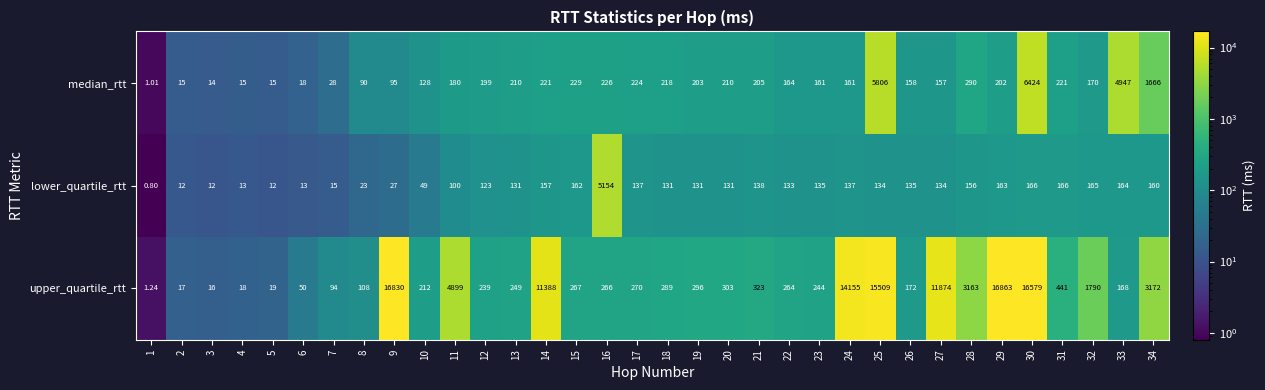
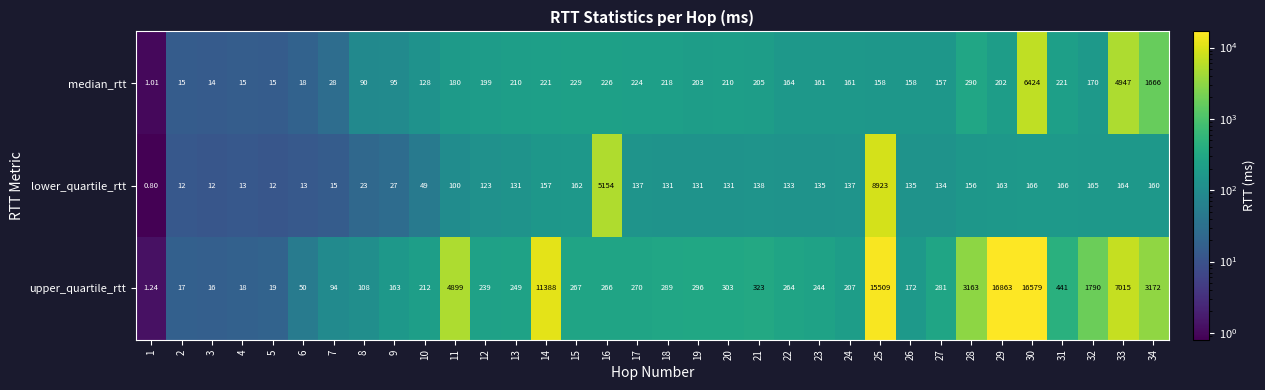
  {
    "median_rtt": {
      "1": 1.01,
      "2": 15,
      "3": 14,
      "4": 15,
      "5": 15,
      "6": 18,
      "7": 28,
      "8": 90,
      "9": 95,
      "10": 128,
      "11": 180,
      "12": 199,
      "13": 210,
      "14": 221,
      "15": 229,
      "16": 226,
      "17": 224,
      "18": 218,
      "19": 203,
      "20": 210,
      "21": 205,
      "22": 164,
      "23": 161,
      "24": 161,
-     "25": 5806,
+     "25": 158,
      "26": 158,
      "27": 157,
      "28": 290,
      "29": 202,
      "30": 6424,
      "31": 221,
      "32": 170,
      "33": 4947,
      "34": 1666
    },
    "lower_quartile_rtt": {
      "1": 0.80,
      "2": 12,
      "3": 12,
      "4": 13,
      "5": 12,
      "6": 13,
      "7": 15,
      "8": 23,
      "9": 27,
      "10": 49,
      "11": 100,
      "12": 123,
      "13": 131,
      "14": 157,
      "15": 162,
      "16": 5154,
      "17": 137,
      "18": 131,
      "19": 131,
      "20": 131,
      "21": 138,
      "22": 133,
      "23": 135,
      "24": 137,
-     "25": 134,
+     "25": 8923,
      "26": 135,
      "27": 134,
      "28": 156,
      "29": 163,
      "30": 166,
      "31": 166,
      "32": 165,
      "33": 164,
      "34": 160
    },
    "upper_quartile_rtt": {
      "1": 1.24,
      "2": 17,
      "3": 16,
      "4": 18,
      "5": 19,
      "6": 50,
      "7": 94,
      "8": 108,
-     "9": 16830,
+     "9": 163,
      "10": 212,
      "11": 4899,
      "12": 239,
      "13": 249,
      "14": 11388,
      "15": 267,
      "16": 266,
      "17": 270,
      "18": 289,
      "19": 296,
      "20": 303,
      "21": 323,
      "22": 264,
      "23": 244,
-     "24": 14155,
+     "24": 207,
      "25": 15509,
      "26": 172,
-     "27": 11874,
+     "27": 281,
      "28": 3163,
      "29": 16863,
      "30": 16579,
      "31": 441,
      "32": 1790,
-     "33": 168,
+     "33": 7015,
      "34": 3172
    }
  }
